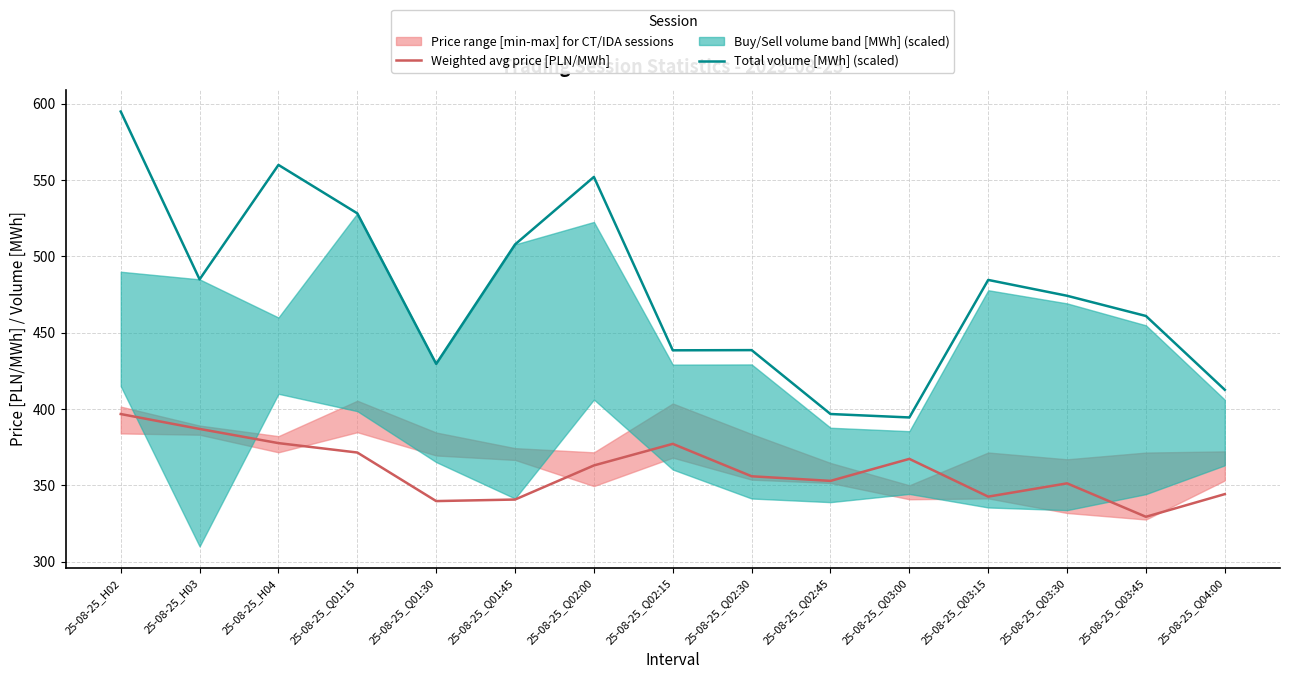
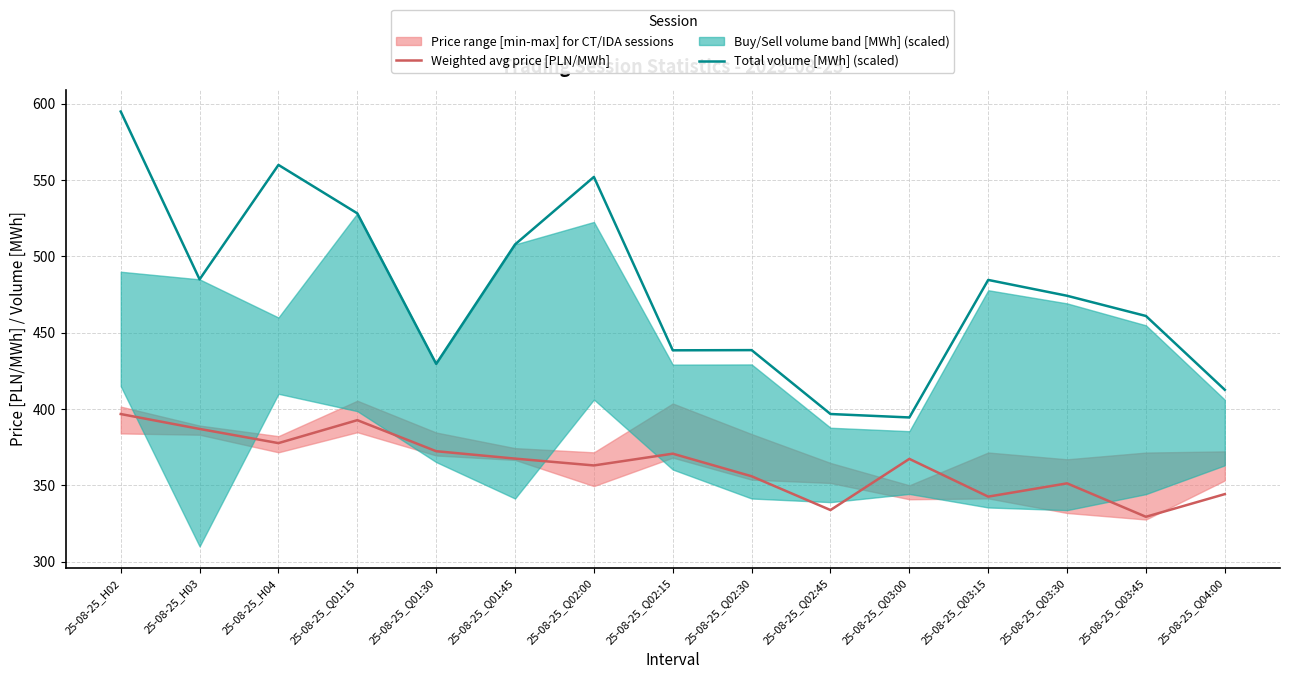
  {
    "Weighted avg price [PLN/MWh]": {
      "25-08-25_H02": 397,
      "25-08-25_H03": 387,
      "25-08-25_H04": 378,
-     "25-08-25_Q01:15": 372,
-     "25-08-25_Q01:30": 340,
-     "25-08-25_Q01:45": 341,
+     "25-08-25_Q01:15": 393,
+     "25-08-25_Q01:30": 372,
+     "25-08-25_Q01:45": 368,
      "25-08-25_Q02:00": 363,
-     "25-08-25_Q02:15": 377,
+     "25-08-25_Q02:15": 371,
      "25-08-25_Q02:30": 356,
-     "25-08-25_Q02:45": 353,
+     "25-08-25_Q02:45": 334,
      "25-08-25_Q03:00": 367,
      "25-08-25_Q03:15": 343,
      "25-08-25_Q03:30": 351,
      "25-08-25_Q03:45": 329,
      "25-08-25_Q04:00": 344
    }
  }
